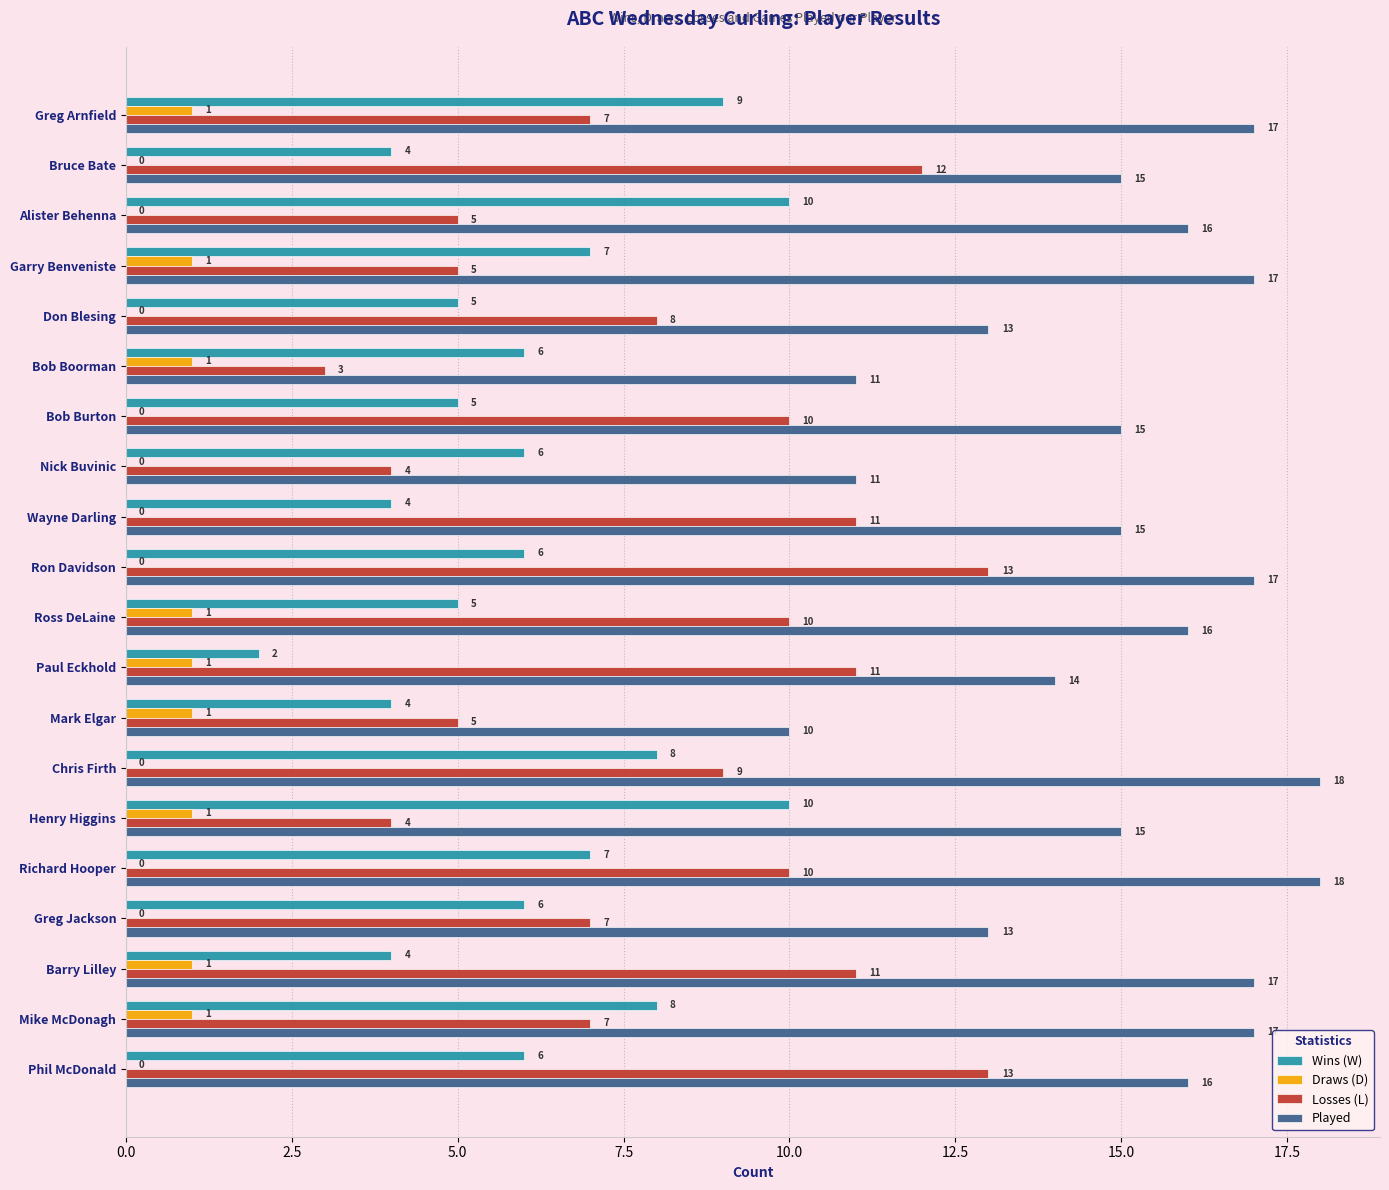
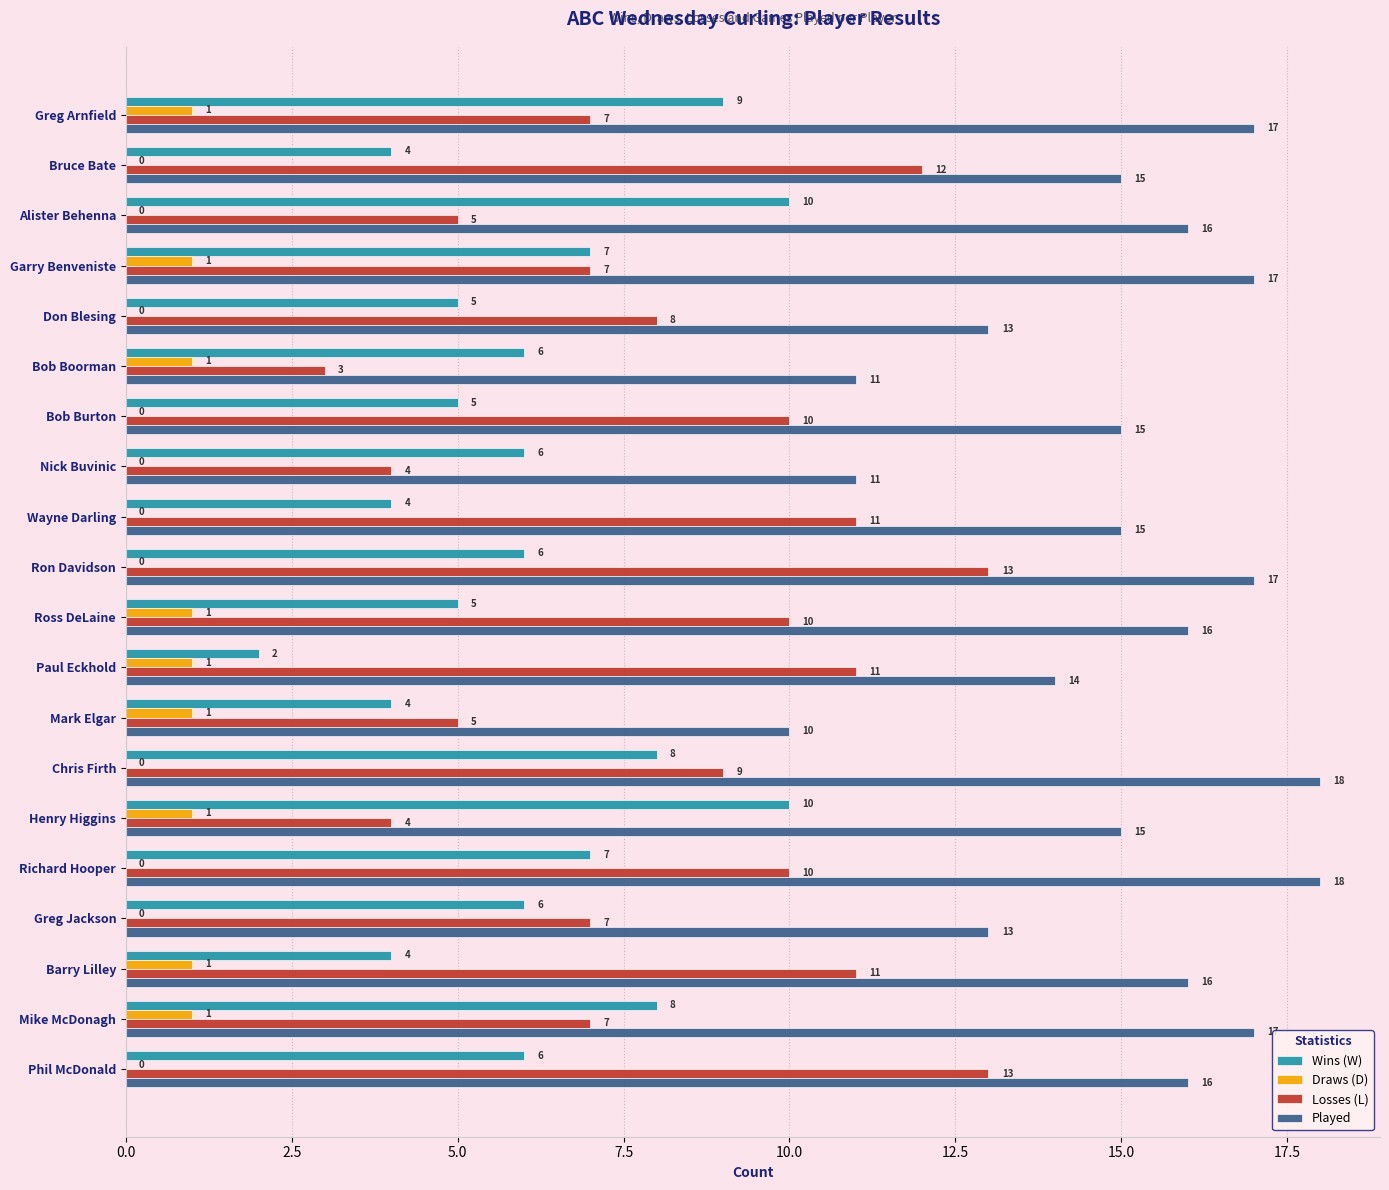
  {
    "Wins (W)": {
      "Greg Arnfield": 9,
      "Bruce Bate": 4,
      "Alister Behenna": 10,
      "Garry Benveniste": 7,
      "Don Blesing": 5,
      "Bob Boorman": 6,
      "Bob Burton": 5,
      "Nick Buvinic": 6,
      "Wayne Darling": 4,
      "Ron Davidson": 6,
      "Ross DeLaine": 5,
      "Paul Eckhold": 2,
      "Mark Elgar": 4,
      "Chris Firth": 8,
      "Henry Higgins": 10,
      "Richard Hooper": 7,
      "Greg Jackson": 6,
      "Barry Lilley": 4,
      "Mike McDonagh": 8,
      "Phil McDonald": 6
    },
    "Draws (D)": {
      "Greg Arnfield": 1,
      "Bruce Bate": 0,
      "Alister Behenna": 0,
      "Garry Benveniste": 1,
      "Don Blesing": 0,
      "Bob Boorman": 1,
      "Bob Burton": 0,
      "Nick Buvinic": 0,
      "Wayne Darling": 0,
      "Ron Davidson": 0,
      "Ross DeLaine": 1,
      "Paul Eckhold": 1,
      "Mark Elgar": 1,
      "Chris Firth": 0,
      "Henry Higgins": 1,
      "Richard Hooper": 0,
      "Greg Jackson": 0,
      "Barry Lilley": 1,
      "Mike McDonagh": 1,
      "Phil McDonald": 0
    },
    "Losses (L)": {
      "Greg Arnfield": 7,
      "Bruce Bate": 12,
      "Alister Behenna": 5,
-     "Garry Benveniste": 5,
+     "Garry Benveniste": 7,
      "Don Blesing": 8,
      "Bob Boorman": 3,
      "Bob Burton": 10,
      "Nick Buvinic": 4,
      "Wayne Darling": 11,
      "Ron Davidson": 13,
      "Ross DeLaine": 10,
      "Paul Eckhold": 11,
      "Mark Elgar": 5,
      "Chris Firth": 9,
      "Henry Higgins": 4,
      "Richard Hooper": 10,
      "Greg Jackson": 7,
      "Barry Lilley": 11,
      "Mike McDonagh": 7,
      "Phil McDonald": 13
    },
    "Played": {
      "Greg Arnfield": 17,
      "Bruce Bate": 15,
      "Alister Behenna": 16,
      "Garry Benveniste": 17,
      "Don Blesing": 13,
      "Bob Boorman": 11,
      "Bob Burton": 15,
      "Nick Buvinic": 11,
      "Wayne Darling": 15,
      "Ron Davidson": 17,
      "Ross DeLaine": 16,
      "Paul Eckhold": 14,
      "Mark Elgar": 10,
      "Chris Firth": 18,
      "Henry Higgins": 15,
      "Richard Hooper": 18,
      "Greg Jackson": 13,
-     "Barry Lilley": 17,
+     "Barry Lilley": 16,
      "Phil McDonald": 16
    }
  }
